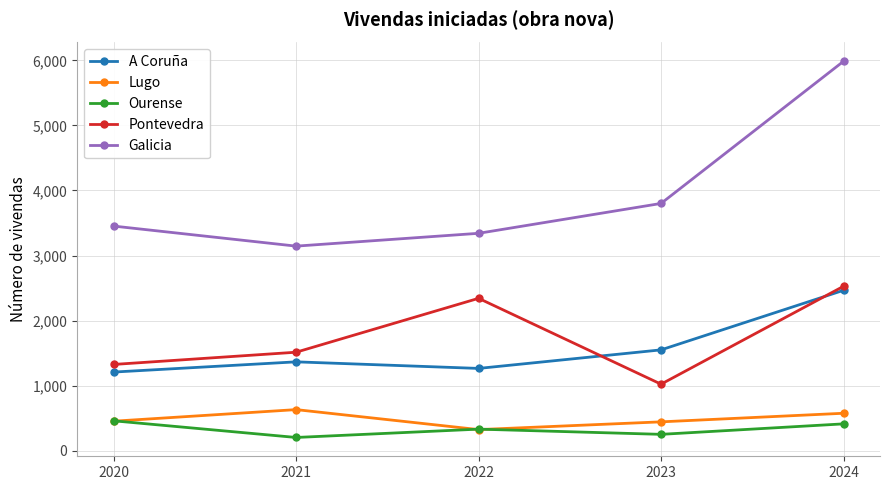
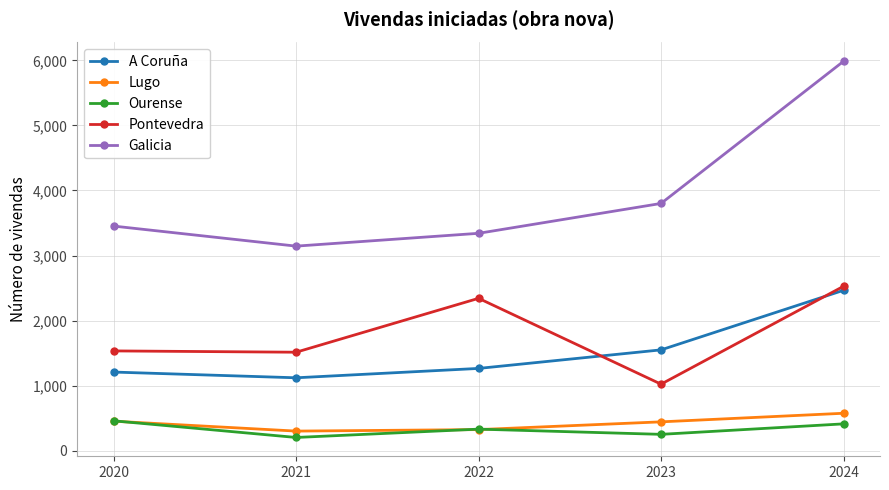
  {
    "A Coruña": {
      "2020": "1,200",
-     "2021": "1,400",
+     "2021": "1,100",
      "2022": "1,300",
      "2023": "1,600",
      "2024": "2,500"
    },
    "Lugo": {
-     "2021": "600",
+     "2021": "300",
      "2023": "400",
      "2024": "600"
    },
    "Ourense": {
      "2021": "200",
      "2023": "300",
      "2024": "400"
    },
    "Pontevedra": {
-     "2020": "1,300",
+     "2020": "1,500",
      "2021": "1,500",
      "2022": "2,300",
      "2023": "1,000",
      "2024": "2,500"
    },
    "Galicia": {
      "2020": "3,500",
      "2021": "3,100",
      "2022": "3,300",
      "2023": "3,800",
      "2024": "6,000"
    }
  }
